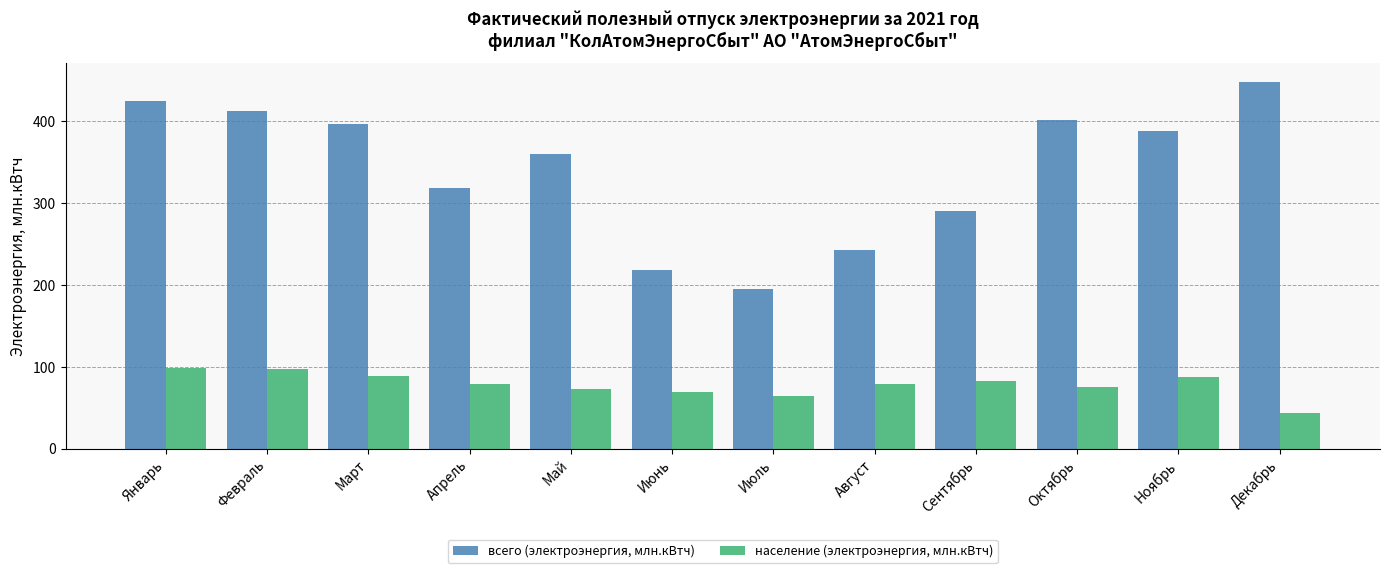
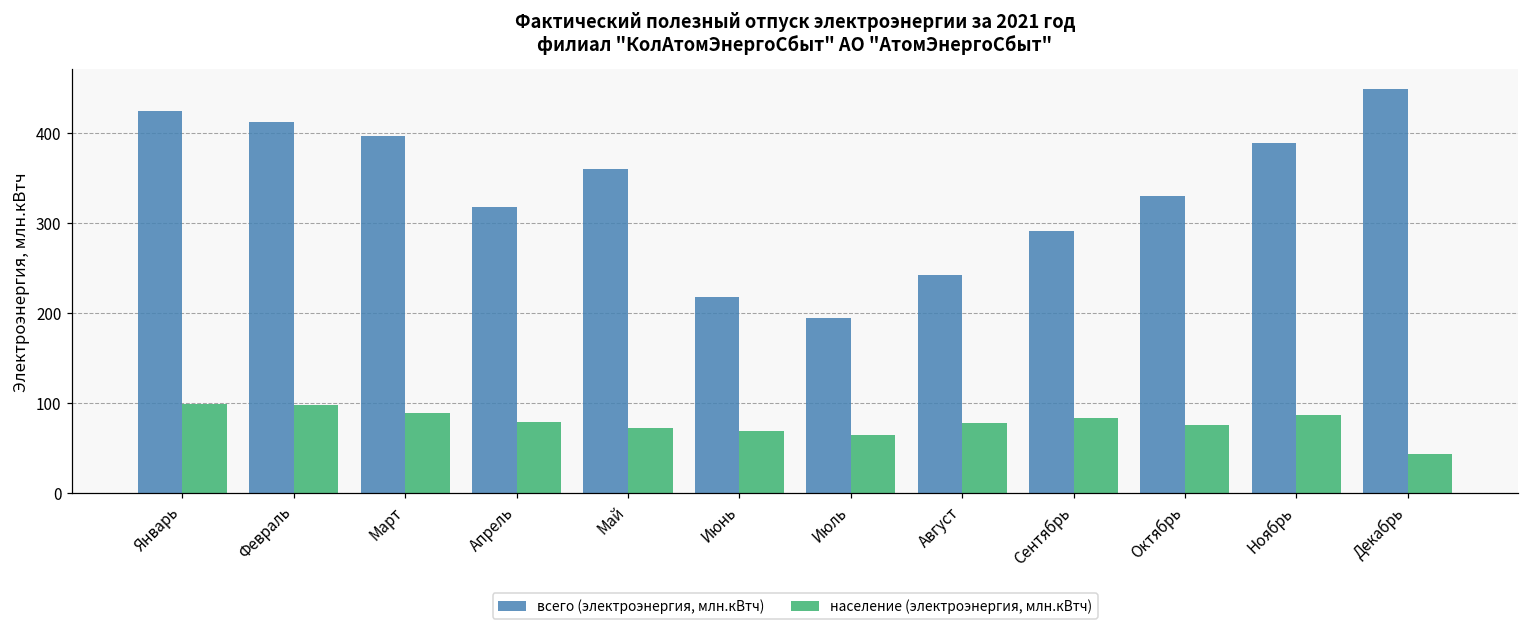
  {
    "всего (электроэнергия, млн.кВтч)": {
      "Январь": 420,
      "Февраль": 410,
      "Март": 400,
      "Апрель": 320,
      "Май": 360,
      "Июнь": 220,
      "Июль": 200,
      "Август": 240,
      "Сентябрь": 290,
-     "Октябрь": 400,
+     "Октябрь": 330,
      "Ноябрь": 390,
      "Декабрь": 450
    },
    "население (электроэнергия, млн.кВтч)": {
      "Январь": 100,
      "Февраль": 100,
      "Март": 90,
      "Апрель": 80,
      "Май": 70,
      "Июнь": 70,
      "Июль": 60,
      "Август": 80,
      "Сентябрь": 80,
      "Октябрь": 80,
      "Ноябрь": 90,
      "Декабрь": 40
    }
  }
